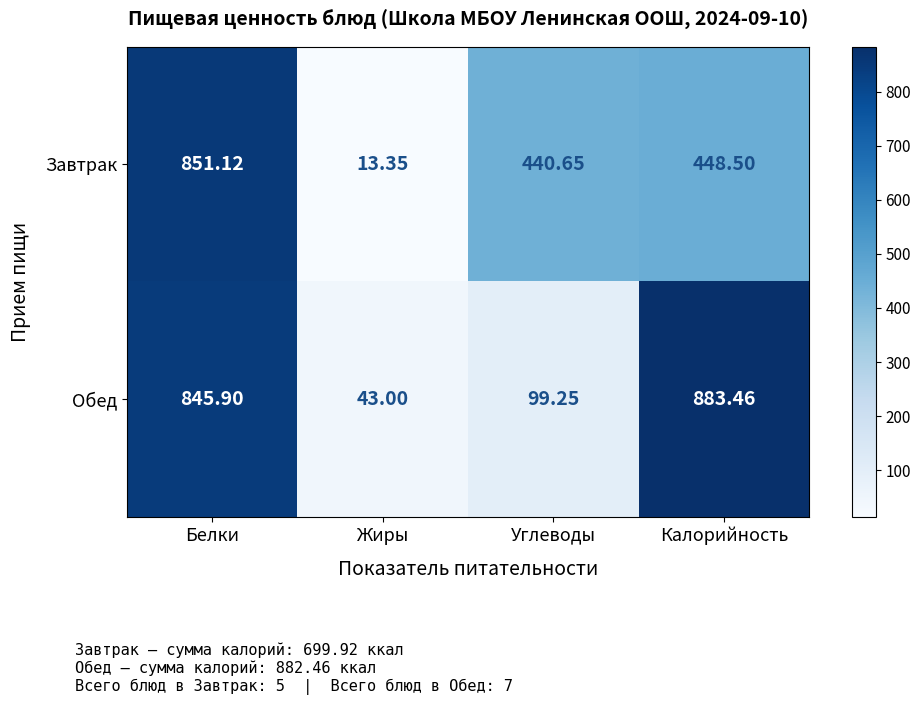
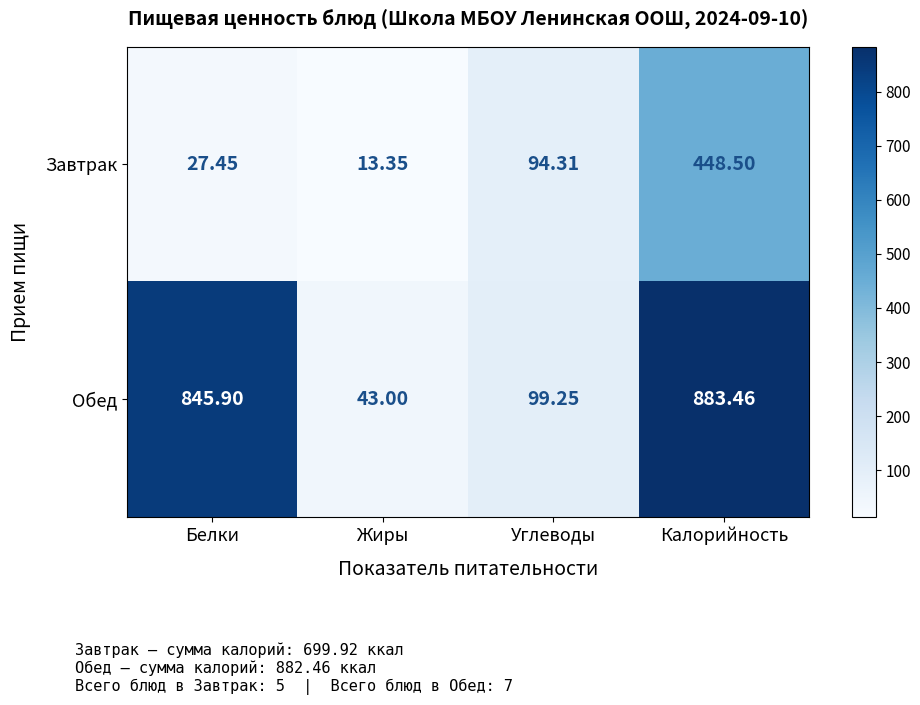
  {
    "Завтрак": {
-     "Белки": 851.12,
+     "Белки": 27.45,
      "Жиры": 13.35,
-     "Углеводы": 440.65,
+     "Углеводы": 94.31,
      "Калорийность": 448.50
    },
    "Обед": {
      "Белки": 845.90,
      "Жиры": 43.00,
      "Углеводы": 99.25,
      "Калорийность": 883.46
    }
  }
